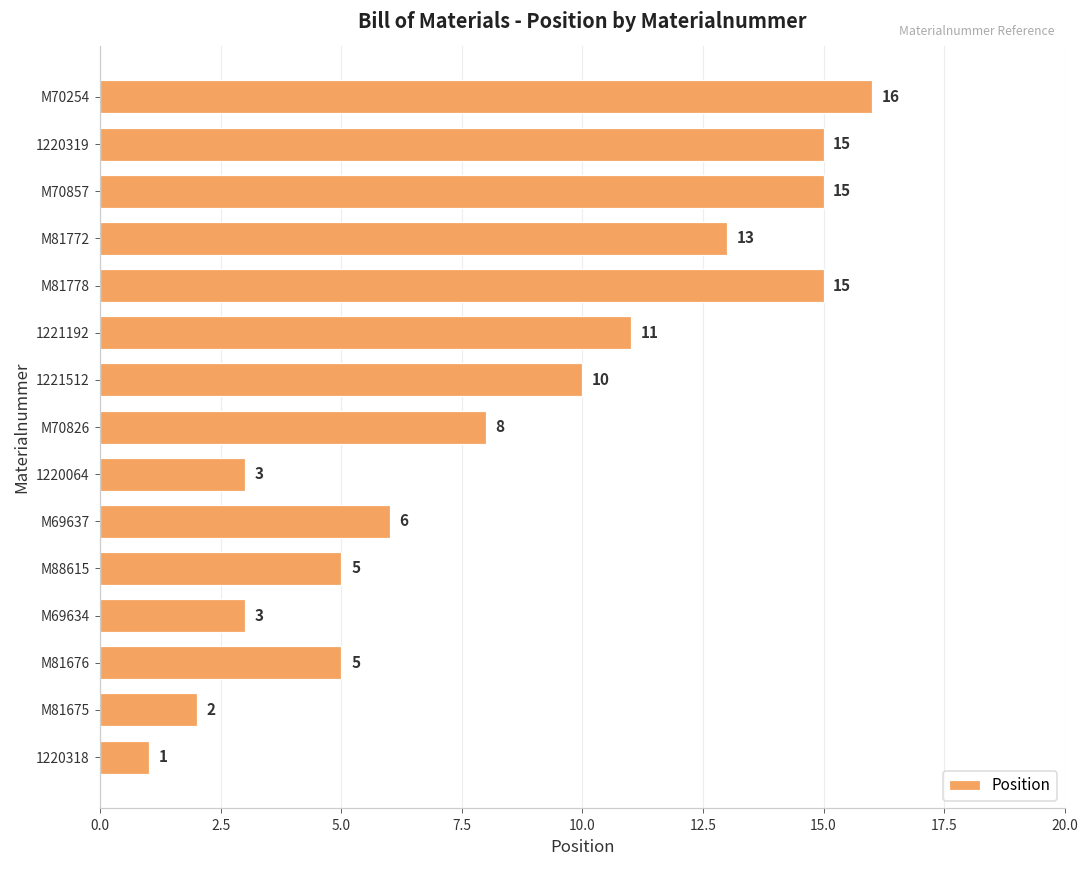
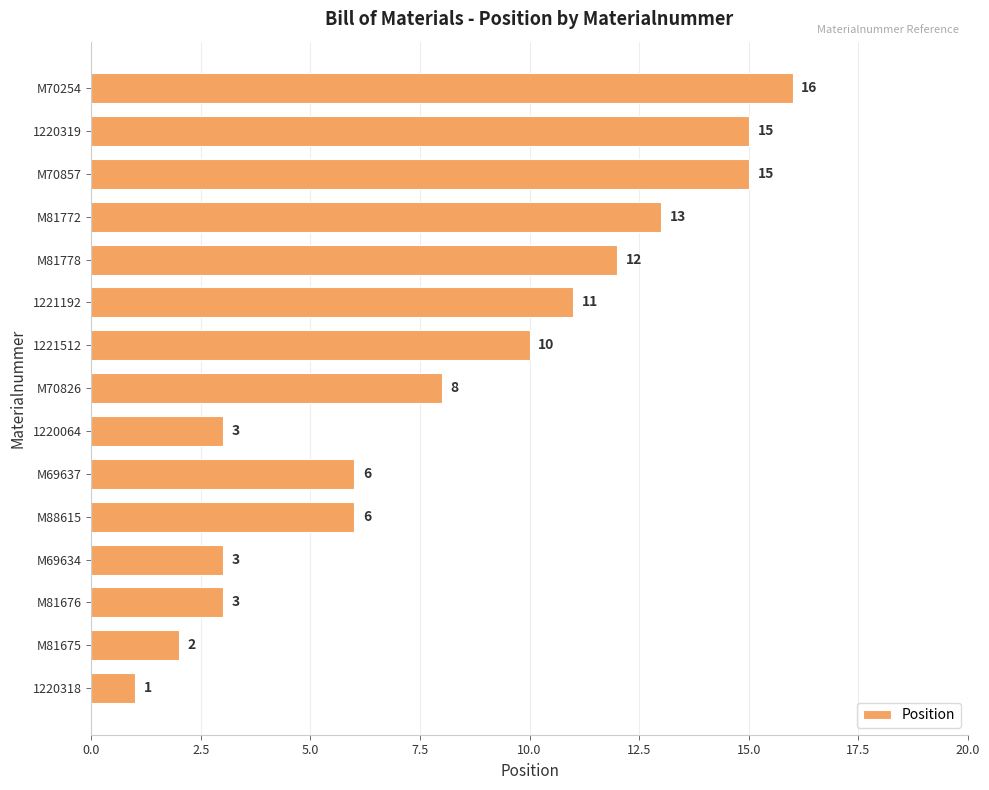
  {
    "M70254": 16,
    "1220319": 15,
    "M70857": 15,
    "M81772": 13,
-   "M81778": 15,
+   "M81778": 12,
    "1221192": 11,
    "1221512": 10,
    "M70826": 8,
    "1220064": 3,
    "M69637": 6,
-   "M88615": 5,
+   "M88615": 6,
    "M69634": 3,
-   "M81676": 5,
+   "M81676": 3,
    "M81675": 2,
    "1220318": 1
  }
